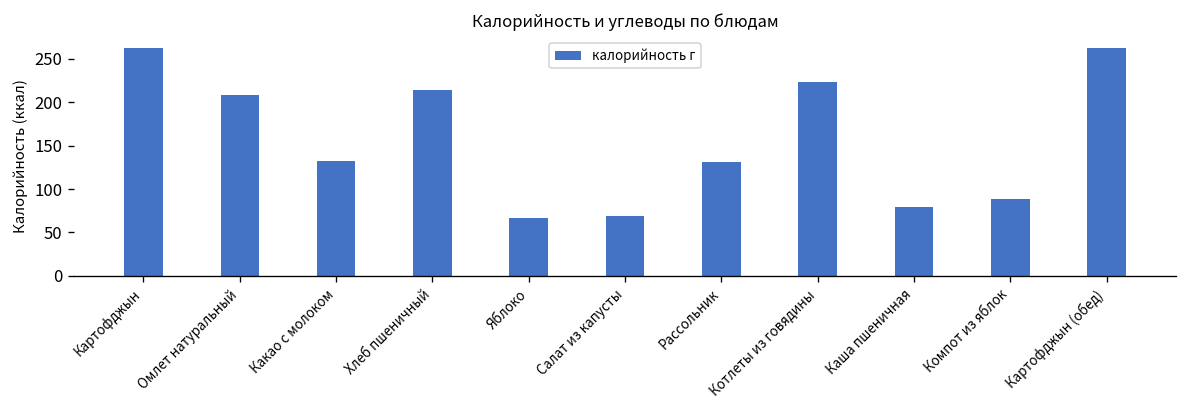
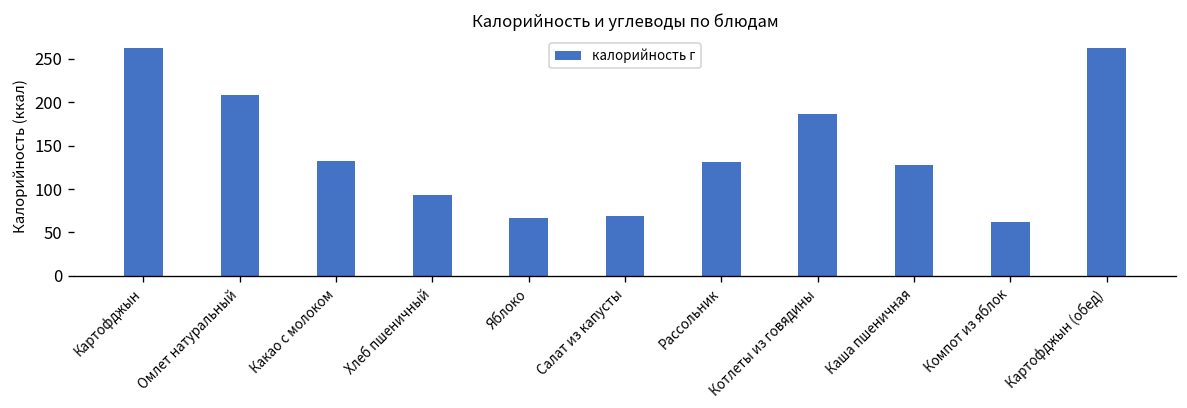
  {
    "Картофджын": 260,
    "Омлет натуральный": 210,
    "Какао с молоком": 130,
-   "Хлеб пшеничный": 210,
+   "Хлеб пшеничный": 90,
    "Яблоко": 70,
    "Салат из капусты": 70,
    "Рассольник": 130,
-   "Котлеты из говядины": 220,
-   "Каша пшеничная": 80,
-   "Компот из яблок": 90,
+   "Котлеты из говядины": 190,
+   "Каша пшеничная": 130,
+   "Компот из яблок": 60,
    "Картофджын (обед)": 260
  }
